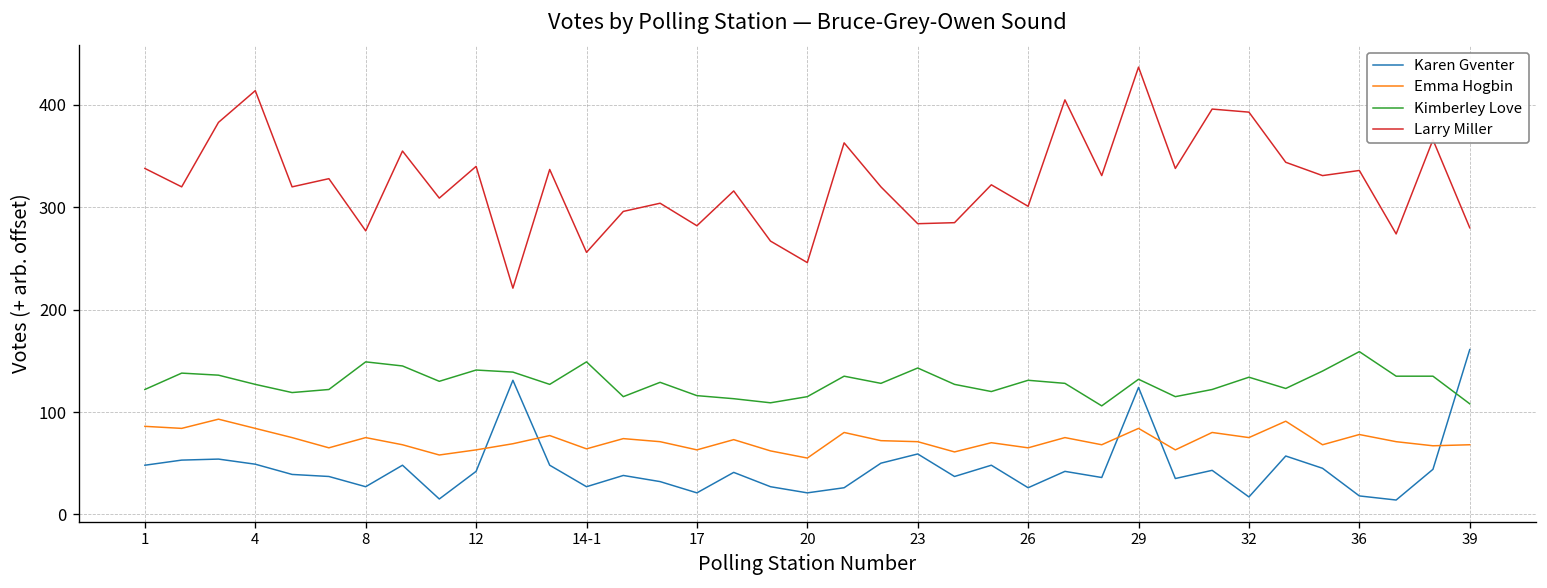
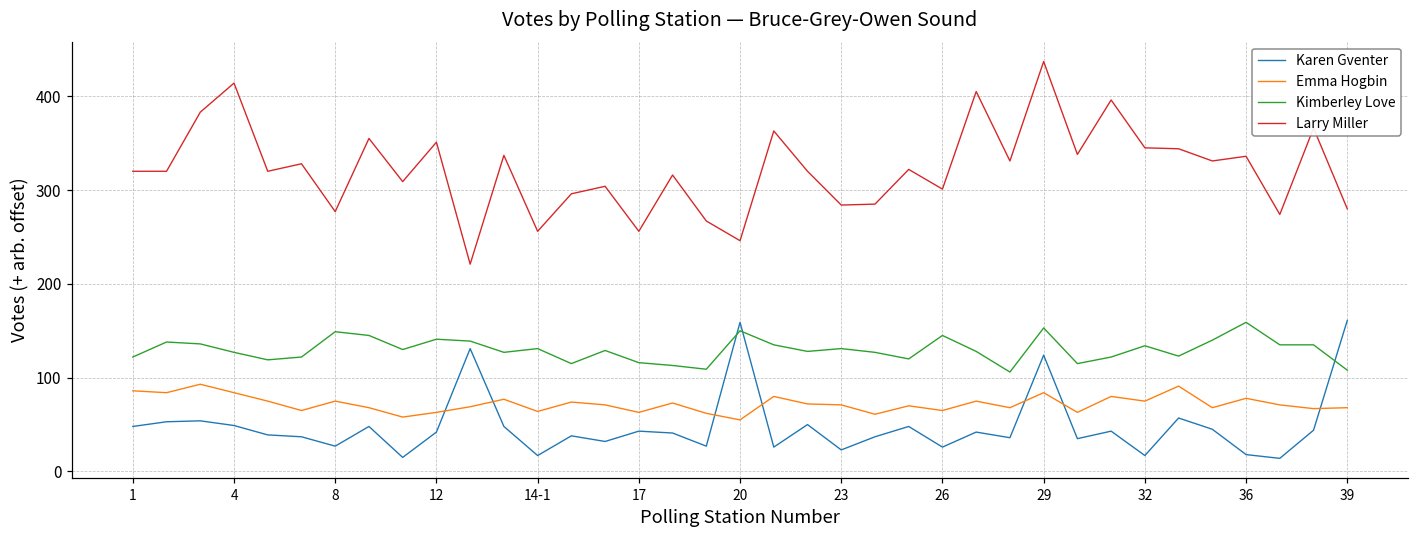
  {
    "Karen Gventer": {
      "1": 50,
      "4": 50,
      "8": 30,
      "12": 40,
-     "14-1": 30,
-     "17": 20,
-     "20": 20,
-     "23": 60,
+     "14-1": 20,
+     "17": 40,
+     "20": 160,
+     "23": 20,
      "26": 30,
      "29": 120,
      "32": 20,
      "36": 20,
      "39": 160
    },
    "Emma Hogbin": {
      "1": 90,
      "4": 80,
      "8": 80,
      "12": 60,
      "14-1": 60,
      "17": 60,
      "20": 60,
      "23": 70,
      "26": 70,
      "29": 80,
      "32": 80,
      "36": 80,
      "39": 70
    },
    "Kimberley Love": {
      "1": 120,
      "4": 130,
      "8": 150,
      "12": 140,
-     "14-1": 150,
+     "14-1": 130,
      "17": 120,
-     "20": 120,
-     "23": 140,
-     "26": 130,
-     "29": 130,
+     "20": 150,
+     "23": 130,
+     "26": 150,
+     "29": 150,
      "32": 130,
      "36": 160,
      "39": 110
    },
    "Larry Miller": {
-     "1": 340,
+     "1": 320,
      "4": 410,
      "8": 280,
-     "12": 340,
+     "12": 350,
      "14-1": 260,
-     "17": 280,
+     "17": 260,
      "20": 250,
      "23": 280,
      "26": 300,
      "29": 440,
-     "32": 390,
+     "32": 350,
      "36": 340,
      "39": 280
    }
  }
